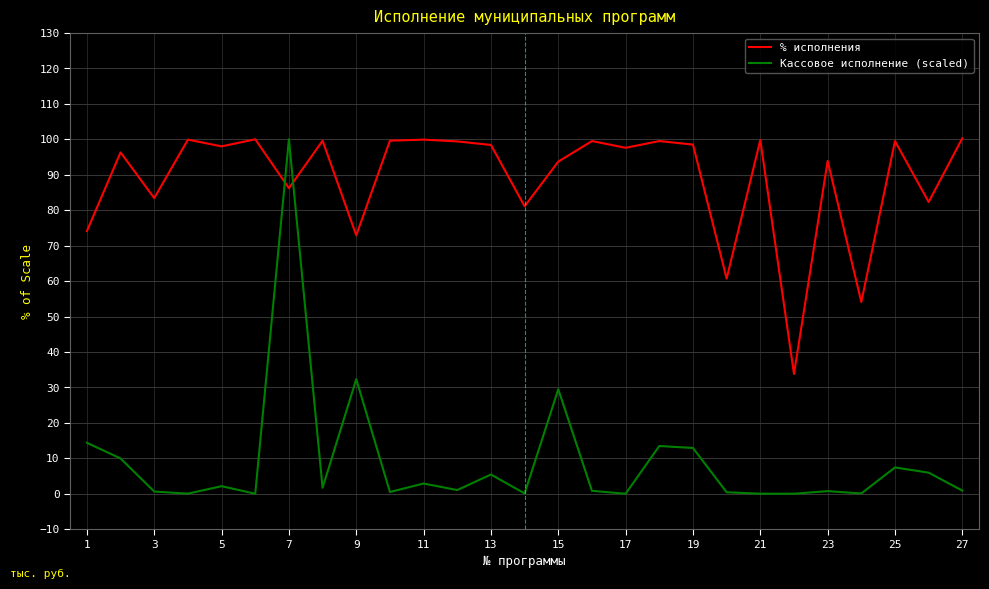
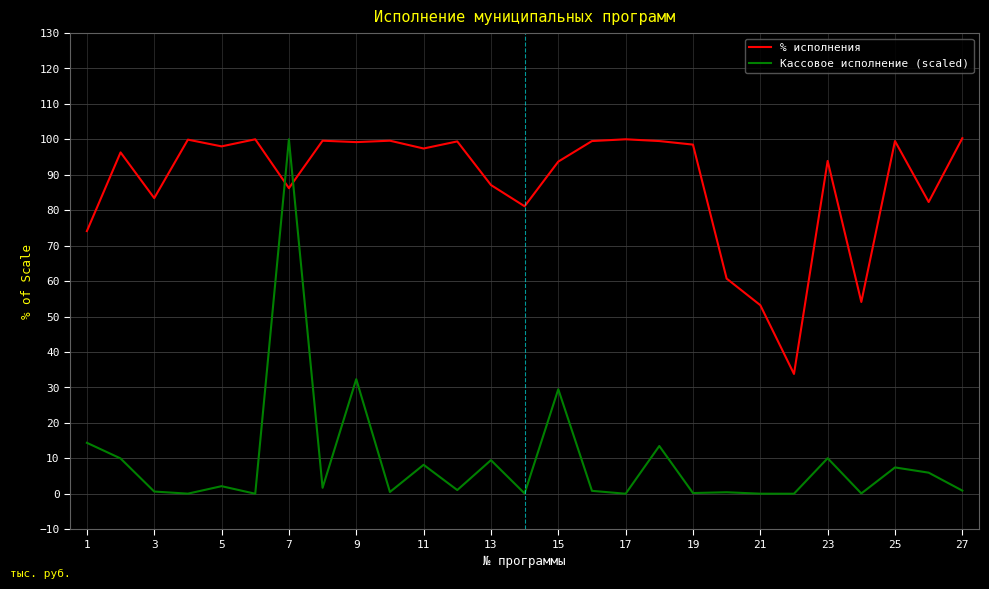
  {
    "% исполнения": {
      "1": 74,
      "3": 83,
      "5": 98,
      "7": 86,
-     "9": 73,
-     "11": 100,
-     "13": 98,
+     "9": 99,
+     "11": 97,
+     "13": 87,
      "15": 94,
-     "17": 98,
+     "17": 100,
      "19": 99,
-     "21": 100,
+     "21": 53,
      "23": 94,
      "25": 100,
      "27": 100
    },
    "Кассовое исполнение (scaled)": {
      "1": 14,
      "3": 1,
      "5": 2,
      "7": 100,
      "9": 32,
-     "11": 3,
-     "13": 5,
+     "11": 8,
+     "13": 9,
      "15": 29,
      "17": 0,
-     "19": 13,
+     "19": 0,
      "21": 0,
-     "23": 1,
+     "23": 10,
      "25": 7,
      "27": 1
    }
  }
